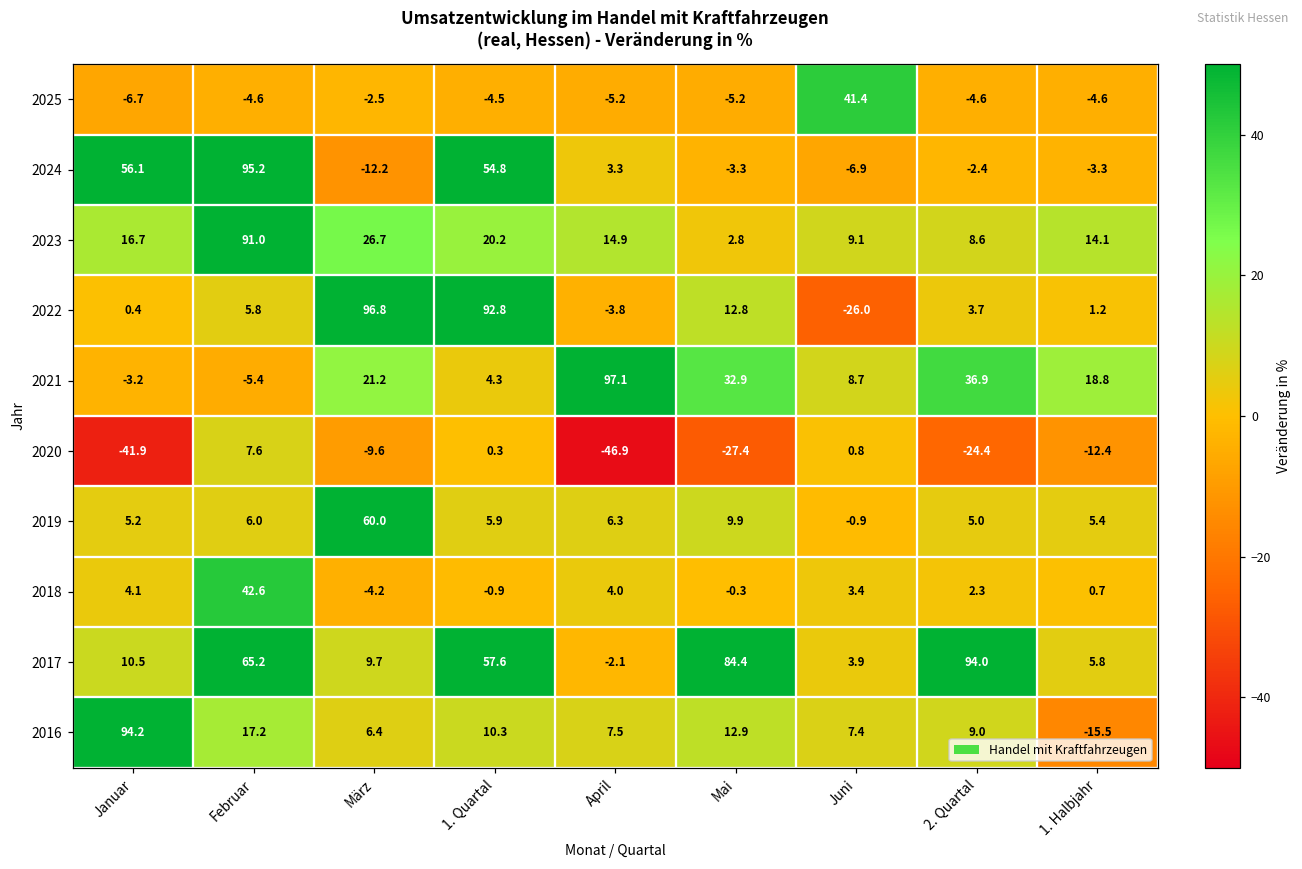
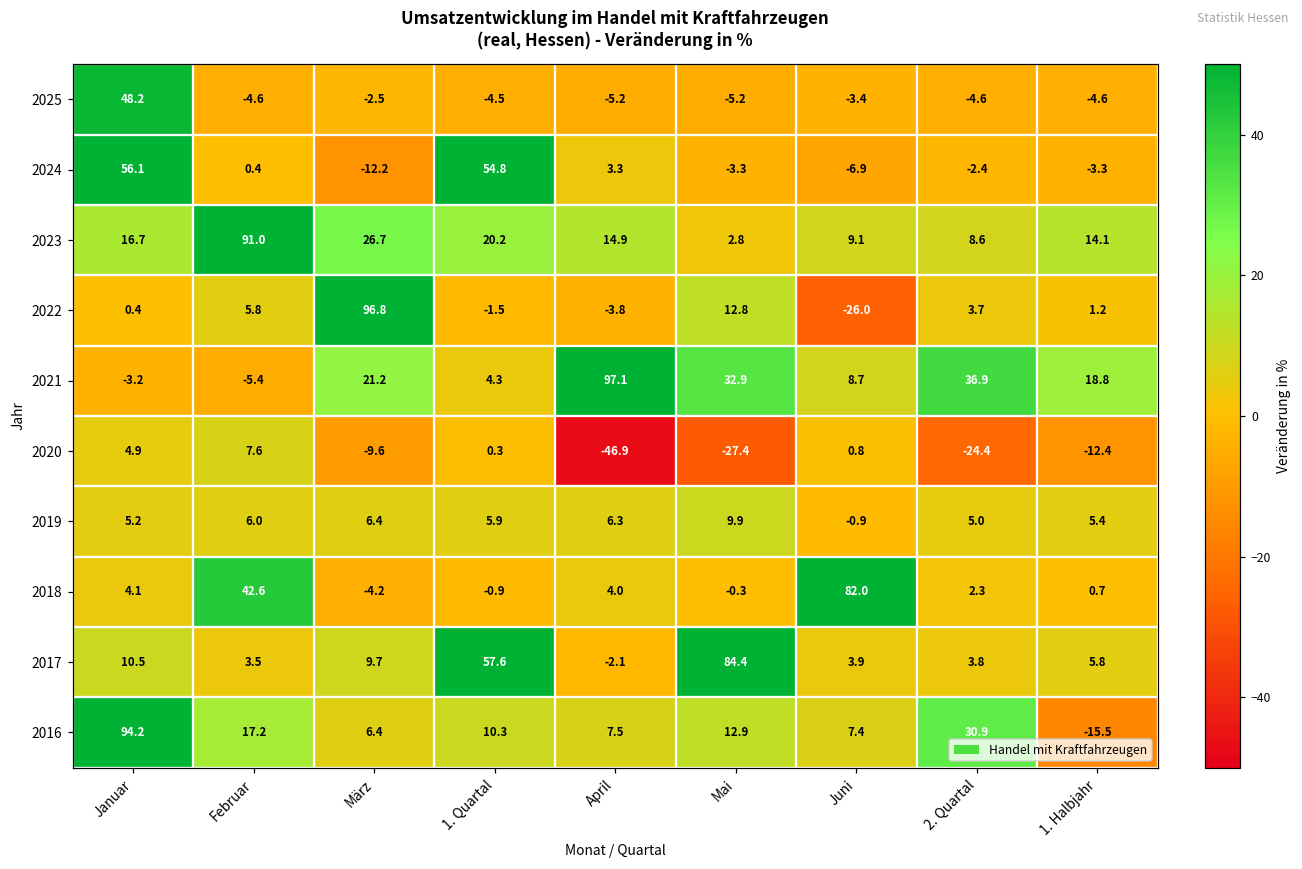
  {
    "2025": {
-     "Januar": -6.7,
+     "Januar": 48.2,
      "Februar": -4.6,
      "März": -2.5,
      "1. Quartal": -4.5,
      "April": -5.2,
      "Mai": -5.2,
-     "Juni": 41.4,
+     "Juni": -3.4,
      "2. Quartal": -4.6,
      "1. Halbjahr": -4.6
    },
    "2024": {
      "Januar": 56.1,
-     "Februar": 95.2,
+     "Februar": 0.4,
      "März": -12.2,
      "1. Quartal": 54.8,
      "April": 3.3,
      "Mai": -3.3,
      "Juni": -6.9,
      "2. Quartal": -2.4,
      "1. Halbjahr": -3.3
    },
    "2023": {
      "Januar": 16.7,
      "Februar": 91.0,
      "März": 26.7,
      "1. Quartal": 20.2,
      "April": 14.9,
      "Mai": 2.8,
      "Juni": 9.1,
      "2. Quartal": 8.6,
      "1. Halbjahr": 14.1
    },
    "2022": {
      "Januar": 0.4,
      "Februar": 5.8,
      "März": 96.8,
-     "1. Quartal": 92.8,
+     "1. Quartal": -1.5,
      "April": -3.8,
      "Mai": 12.8,
      "Juni": -26.0,
      "2. Quartal": 3.7,
      "1. Halbjahr": 1.2
    },
    "2021": {
      "Januar": -3.2,
      "Februar": -5.4,
      "März": 21.2,
      "1. Quartal": 4.3,
      "April": 97.1,
      "Mai": 32.9,
      "Juni": 8.7,
      "2. Quartal": 36.9,
      "1. Halbjahr": 18.8
    },
    "2020": {
-     "Januar": -41.9,
+     "Januar": 4.9,
      "Februar": 7.6,
      "März": -9.6,
      "1. Quartal": 0.3,
      "April": -46.9,
      "Mai": -27.4,
      "Juni": 0.8,
      "2. Quartal": -24.4,
      "1. Halbjahr": -12.4
    },
    "2019": {
      "Januar": 5.2,
      "Februar": 6.0,
-     "März": 60.0,
+     "März": 6.4,
      "1. Quartal": 5.9,
      "April": 6.3,
      "Mai": 9.9,
      "Juni": -0.9,
      "2. Quartal": 5.0,
      "1. Halbjahr": 5.4
    },
    "2018": {
      "Januar": 4.1,
      "Februar": 42.6,
      "März": -4.2,
      "1. Quartal": -0.9,
      "April": 4.0,
      "Mai": -0.3,
-     "Juni": 3.4,
+     "Juni": 82.0,
      "2. Quartal": 2.3,
      "1. Halbjahr": 0.7
    },
    "2017": {
      "Januar": 10.5,
-     "Februar": 65.2,
+     "Februar": 3.5,
      "März": 9.7,
      "1. Quartal": 57.6,
      "April": -2.1,
      "Mai": 84.4,
      "Juni": 3.9,
-     "2. Quartal": 94.0,
+     "2. Quartal": 3.8,
      "1. Halbjahr": 5.8
    },
    "2016": {
      "Januar": 94.2,
      "Februar": 17.2,
      "März": 6.4,
      "1. Quartal": 10.3,
      "April": 7.5,
      "Mai": 12.9,
      "Juni": 7.4,
-     "2. Quartal": 9.0,
+     "2. Quartal": 30.9,
      "1. Halbjahr": -15.5
    }
  }
